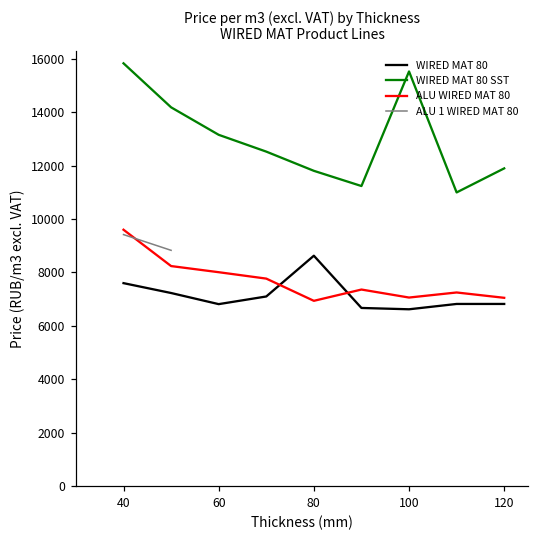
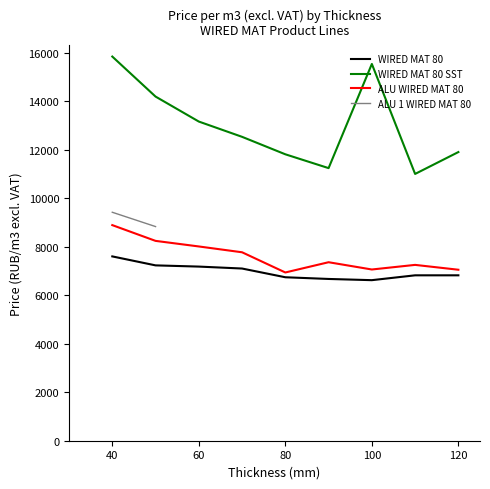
  {
    "WIRED MAT 80": {
      "40": 7600,
-     "60": 6800,
-     "80": 8600,
+     "60": 7200,
+     "80": 6700,
      "100": 6600,
      "120": 6800
    },
    "WIRED MAT 80 SST": {
      "40": 15800,
      "60": 13200,
      "80": 11800,
      "100": 15500,
      "120": 11900
    },
    "ALU WIRED MAT 80": {
-     "40": 9600,
+     "40": 8900,
      "60": 8000,
      "80": 6900,
      "100": 7100,
      "120": 7100
    },
    "ALU 1 WIRED MAT 80": {
      "40": 9400
    }
  }
